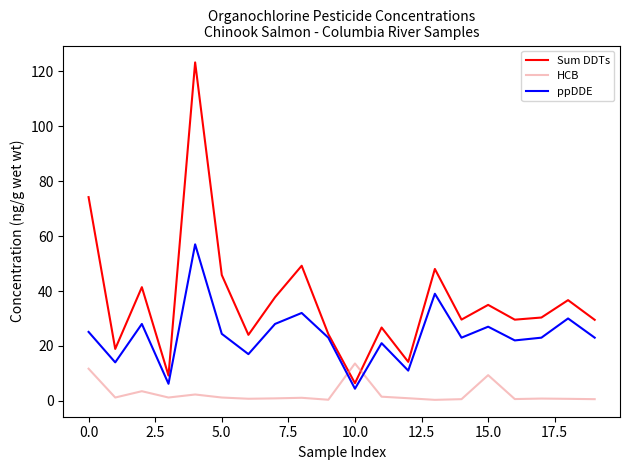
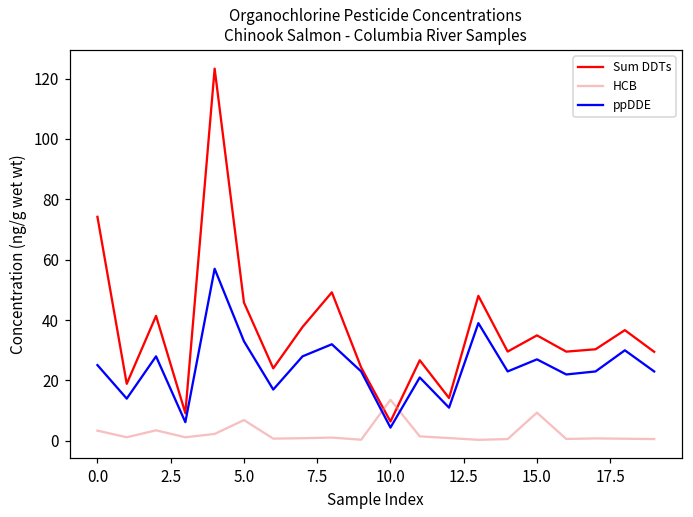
  {
    "Sum DDTs": {
      "0.0": 74,
      "5.0": 46,
      "10.0": 6,
      "15.0": 35
    },
    "HCB": {
-     "0.0": 12,
-     "5.0": 1,
+     "0.0": 3,
+     "5.0": 7,
      "10.0": 14,
      "15.0": 9
    },
    "ppDDE": {
      "0.0": 25,
-     "5.0": 24,
+     "5.0": 33,
      "10.0": 4,
      "15.0": 27
    }
  }
